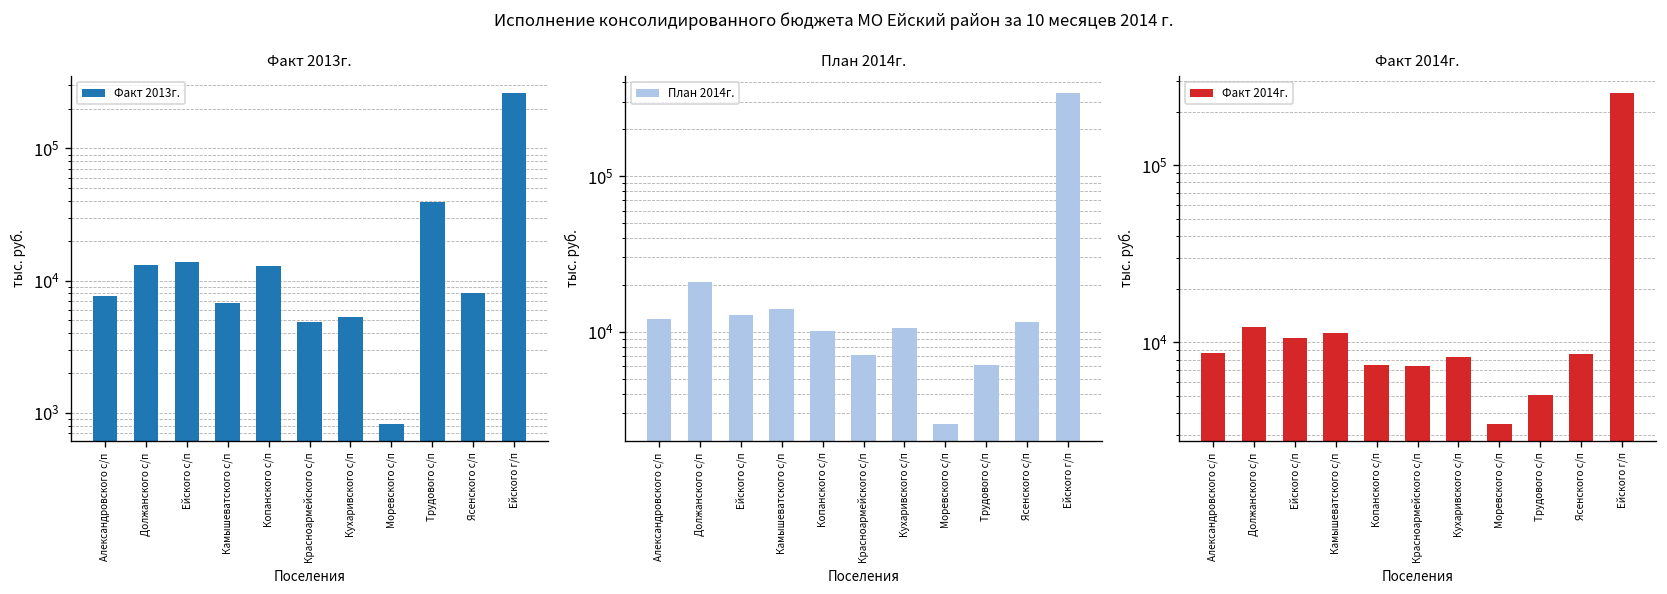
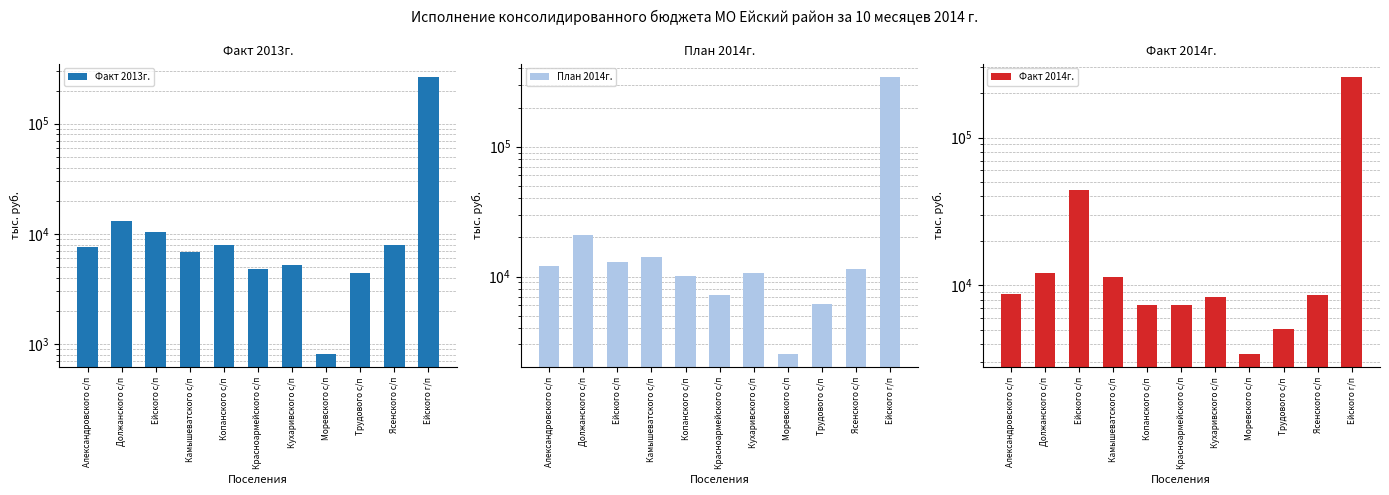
  {
    "Факт 2013г.": {
      "Александровского с/п": 8000,
      "Должанского с/п": 13000,
-     "Ейского с/п": 14000,
+     "Ейского с/п": 10000,
      "Камышеватского с/п": 7000,
-     "Копанского с/п": 13000,
+     "Копанского с/п": 8000,
      "Красноармейского с/п": 5000,
      "Кухаривского с/п": 5000,
      "Моревского с/п": 800,
-     "Трудового с/п": 39000,
+     "Трудового с/п": 4400,
      "Ясенского с/п": 8000,
      "Ейского г/п": 260000
    },
    "План 2014г.": {
      "Александровского с/п": 12000,
      "Должанского с/п": 21000,
      "Ейского с/п": 13000,
      "Камышеватского с/п": 14000,
      "Копанского с/п": 10000,
      "Красноармейского с/п": 7000,
      "Кухаривского с/п": 11000,
      "Моревского с/п": 2600,
      "Трудового с/п": 6000,
      "Ясенского с/п": 12000,
      "Ейского г/п": 340000
    },
    "Факт 2014г.": {
      "Александровского с/п": 9000,
      "Должанского с/п": 12000,
-     "Ейского с/п": 11000,
+     "Ейского с/п": 44000,
      "Камышеватского с/п": 11000,
      "Копанского с/п": 7000,
      "Красноармейского с/п": 7000,
      "Кухаривского с/п": 8000,
      "Моревского с/п": 3400,
      "Трудового с/п": 5100,
      "Ясенского с/п": 9000,
      "Ейского г/п": 260000
    }
  }
